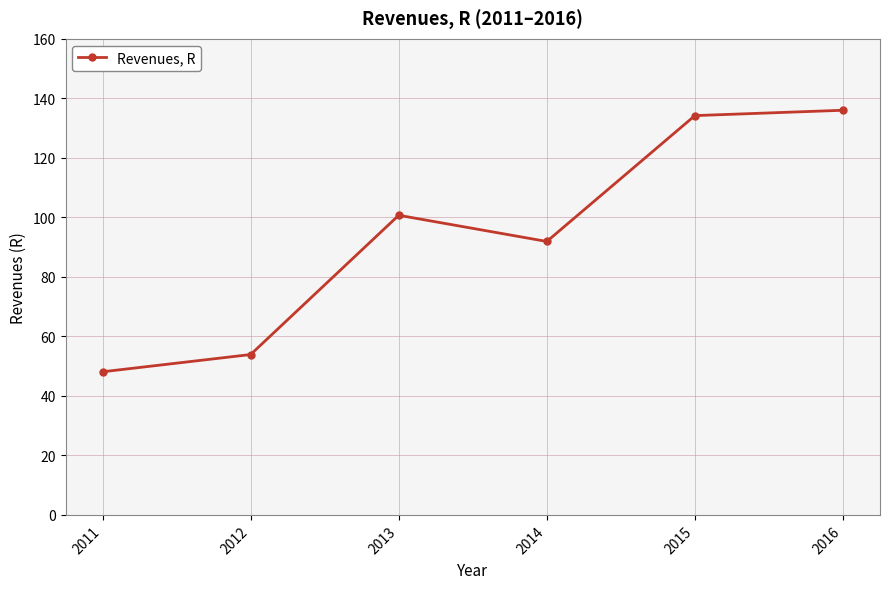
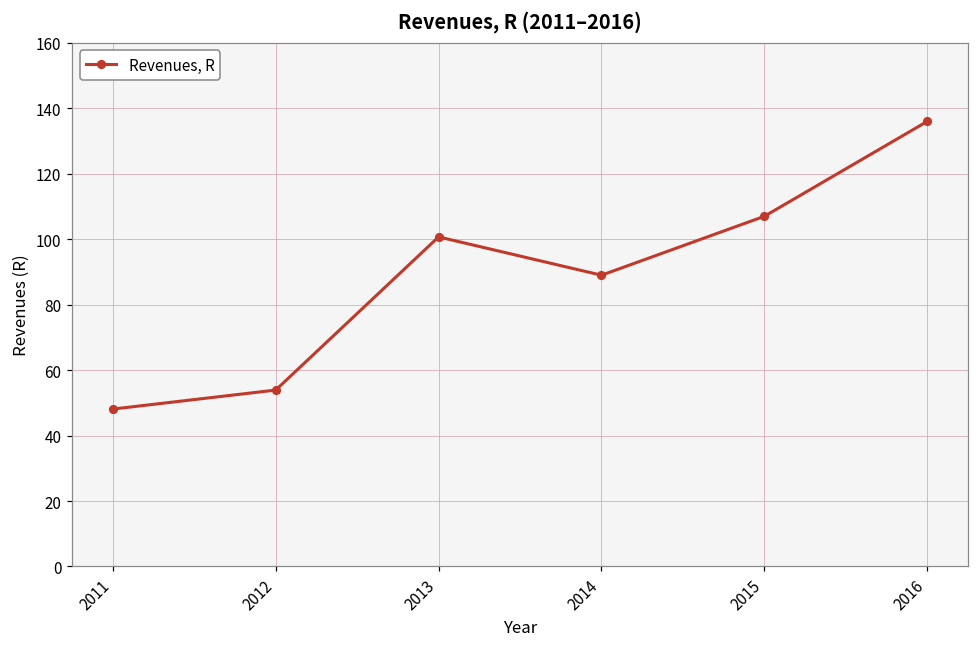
  {
    "2011": 48,
    "2012": 54,
    "2013": 101,
-   "2014": 92,
-   "2015": 134,
+   "2014": 89,
+   "2015": 107,
    "2016": 136
  }
